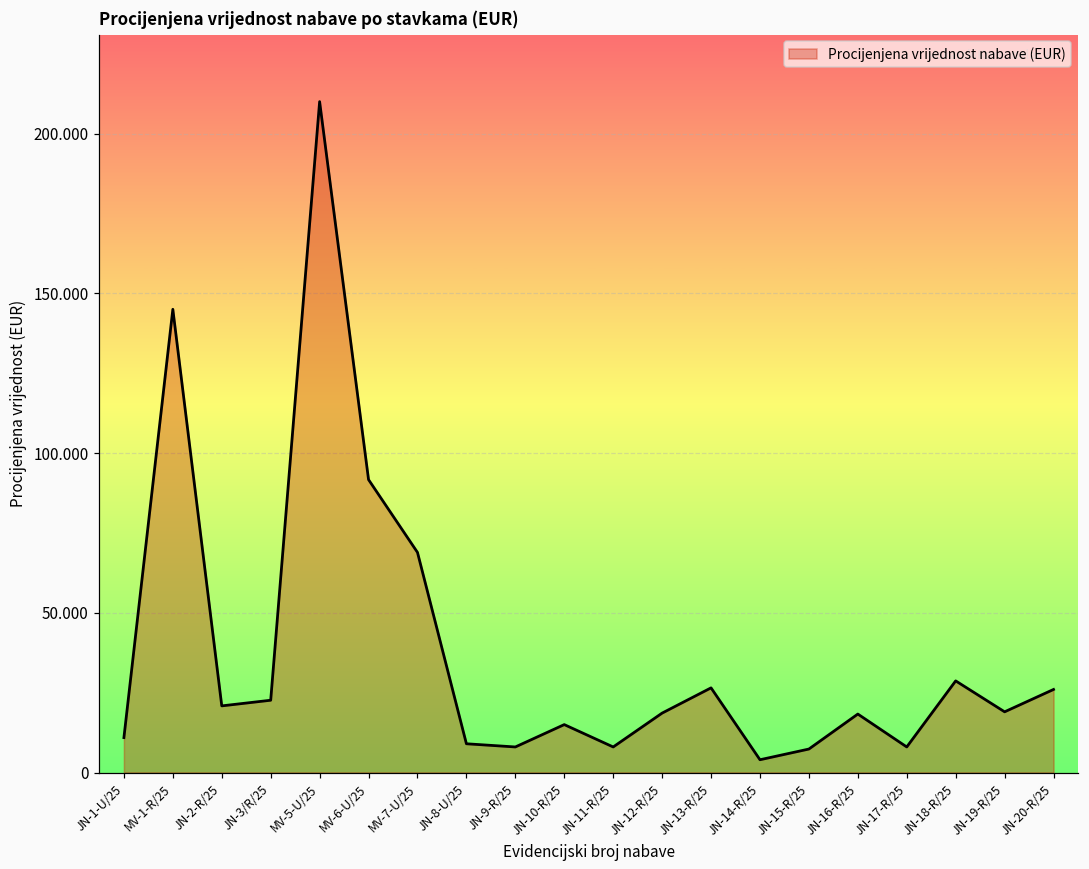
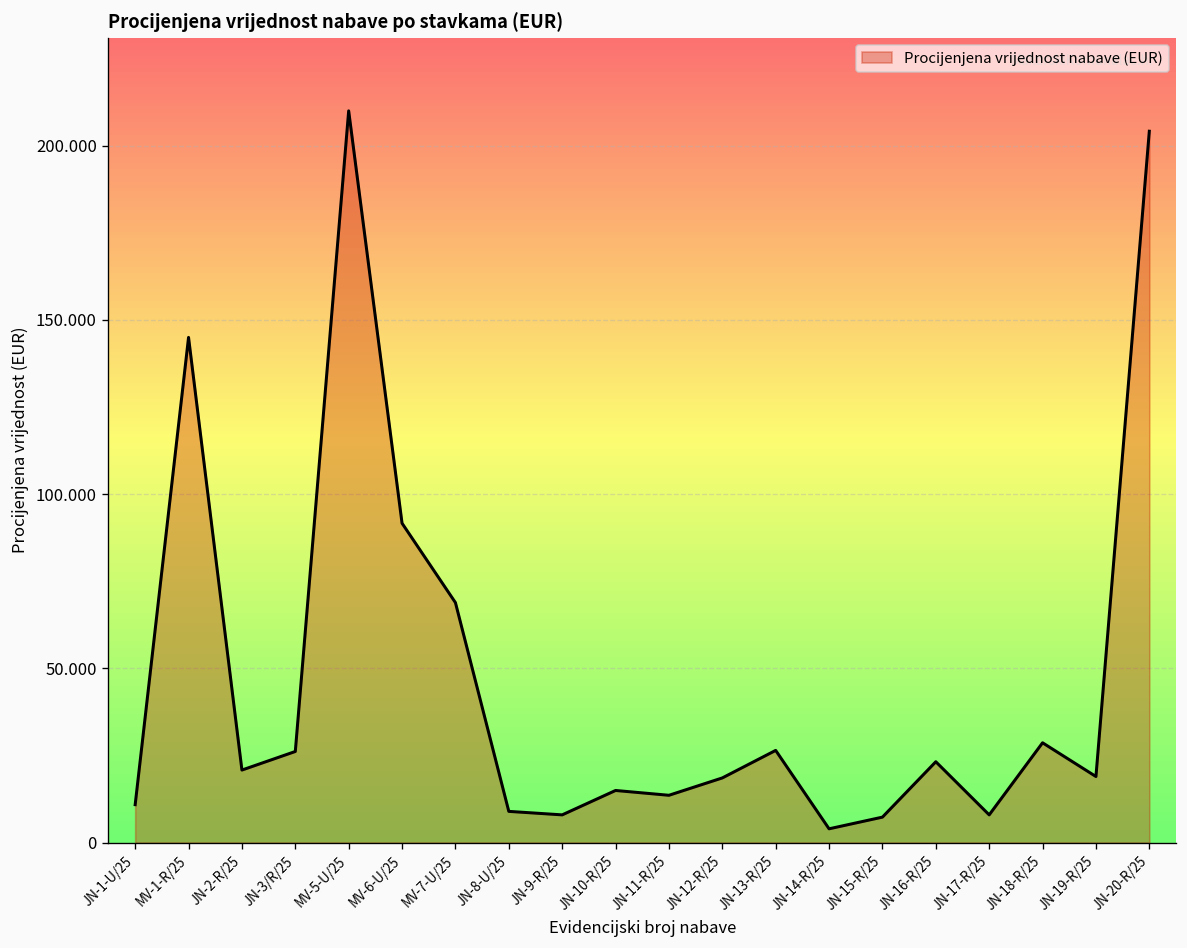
  {
    "JN-1-U/25": 11,
    "MV-1-R/25": 145,
    "JN-2-R/25": 21,
-   "JN-3/R/25": 23,
+   "JN-3/R/25": 26,
    "MV-5-U/25": 210,
    "MV-6-U/25": 92,
    "MV-7-U/25": 69,
    "JN-8-U/25": 9,
    "JN-9-R/25": 8,
    "JN-10-R/25": 15,
-   "JN-11-R/25": 8,
+   "JN-11-R/25": 14,
    "JN-12-R/25": 19,
    "JN-13-R/25": 27,
    "JN-14-R/25": 4,
    "JN-15-R/25": 7,
-   "JN-16-R/25": 18,
+   "JN-16-R/25": 23,
    "JN-17-R/25": 8,
    "JN-18-R/25": 29,
    "JN-19-R/25": 19,
-   "JN-20-R/25": 26
+   "JN-20-R/25": 204
  }
